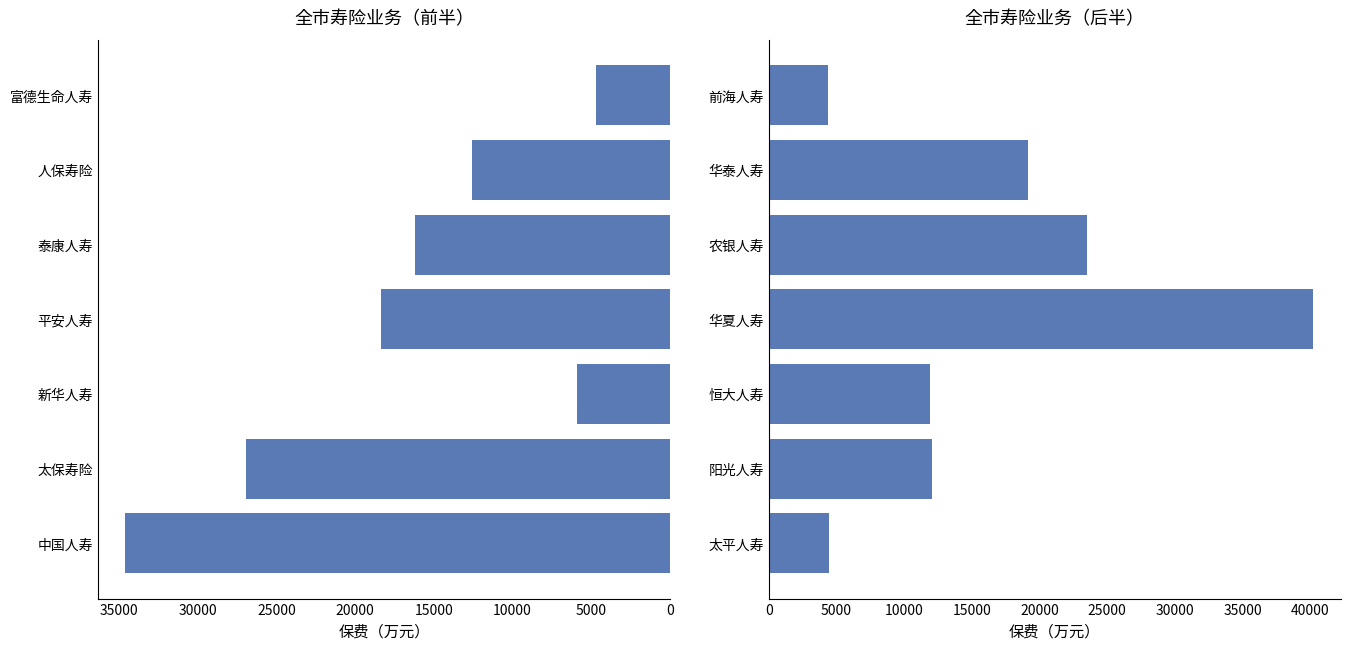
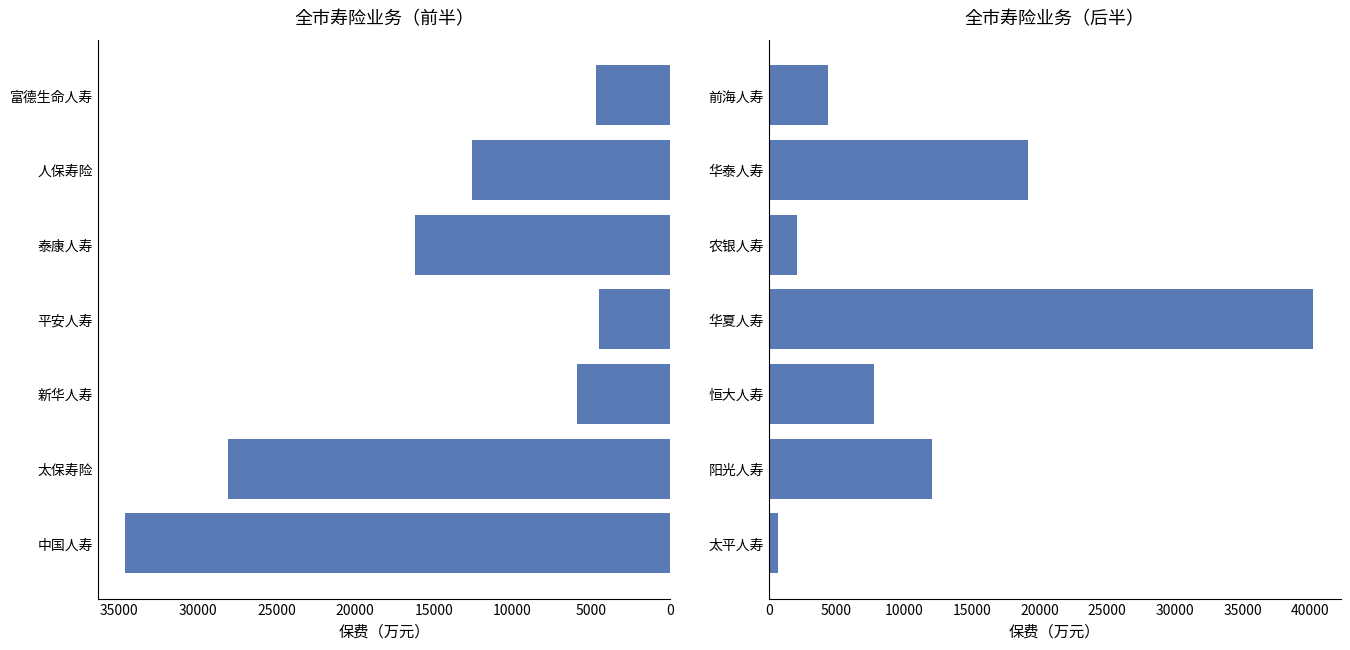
  {
    "全市寿险业务（前半）": {
      "富德生命人寿": 4700,
      "人保寿险": 12600,
      "泰康人寿": 16200,
-     "平安人寿": 18400,
+     "平安人寿": 4500,
      "新华人寿": 5900,
-     "太保寿险": 26900,
+     "太保寿险": 28100,
      "中国人寿": 34600
    },
    "全市寿险业务（后半）": {
      "前海人寿": 4300,
      "华泰人寿": 19100,
-     "农银人寿": 23500,
+     "农银人寿": 2100,
      "华夏人寿": 40200,
-     "恒大人寿": 11900,
+     "恒大人寿": 7800,
      "阳光人寿": 12000,
-     "太平人寿": 4400
+     "太平人寿": 600
    }
  }
